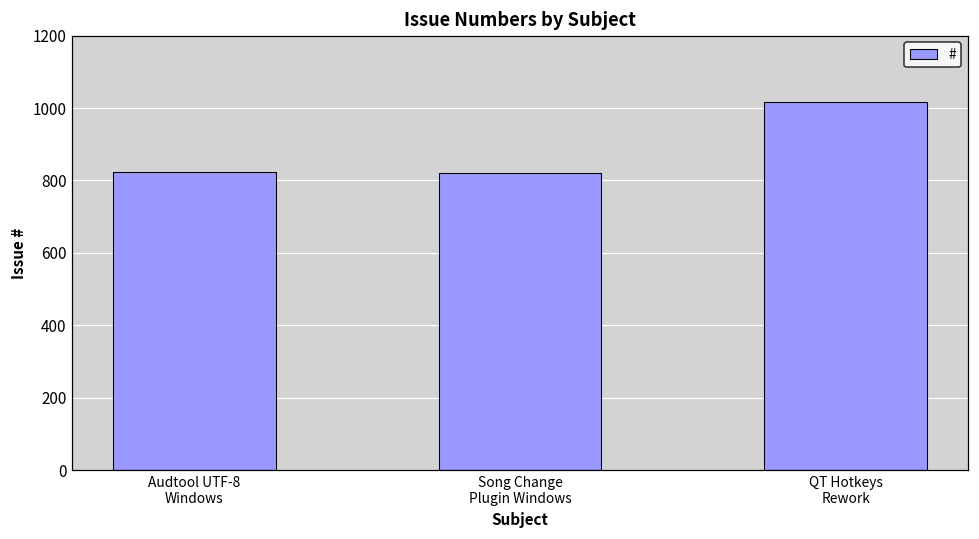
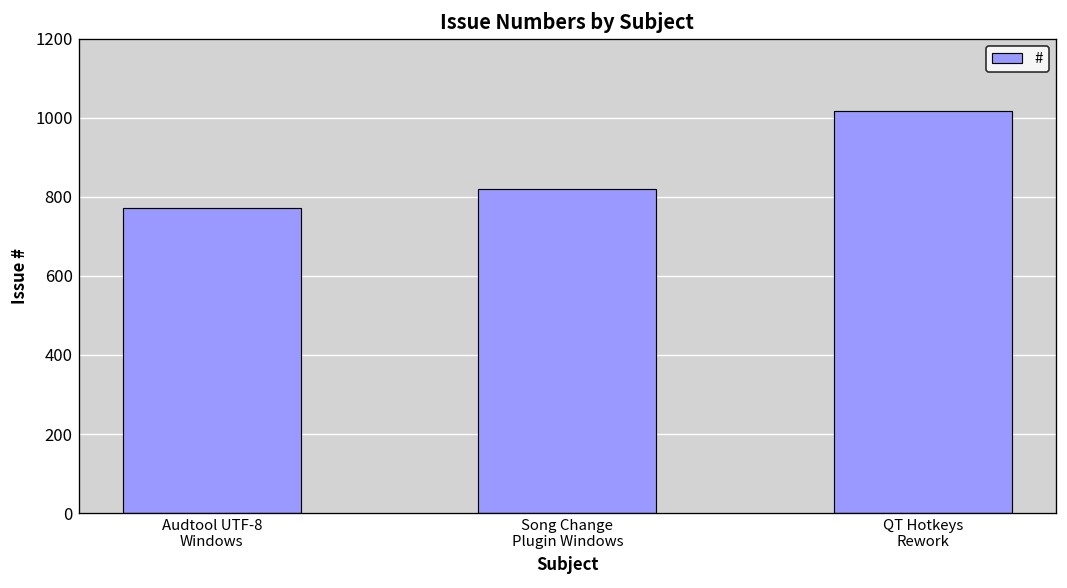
  {
-   "Audtool UTF-8 Windows": 820,
+   "Audtool UTF-8 Windows": 770,
    "Song Change Plugin Windows": 820,
    "QT Hotkeys Rework": 1020
  }
